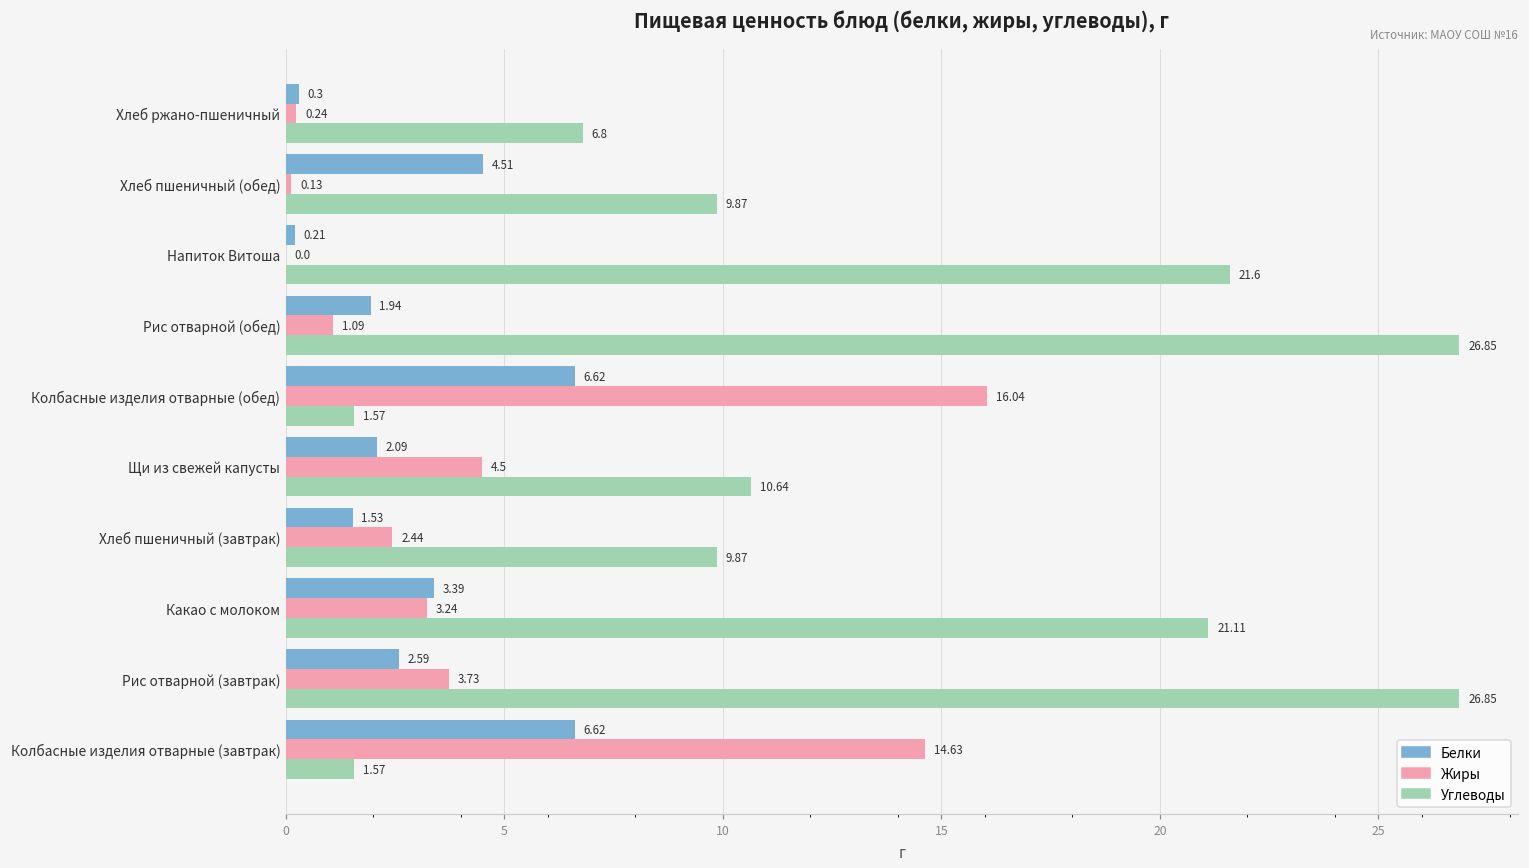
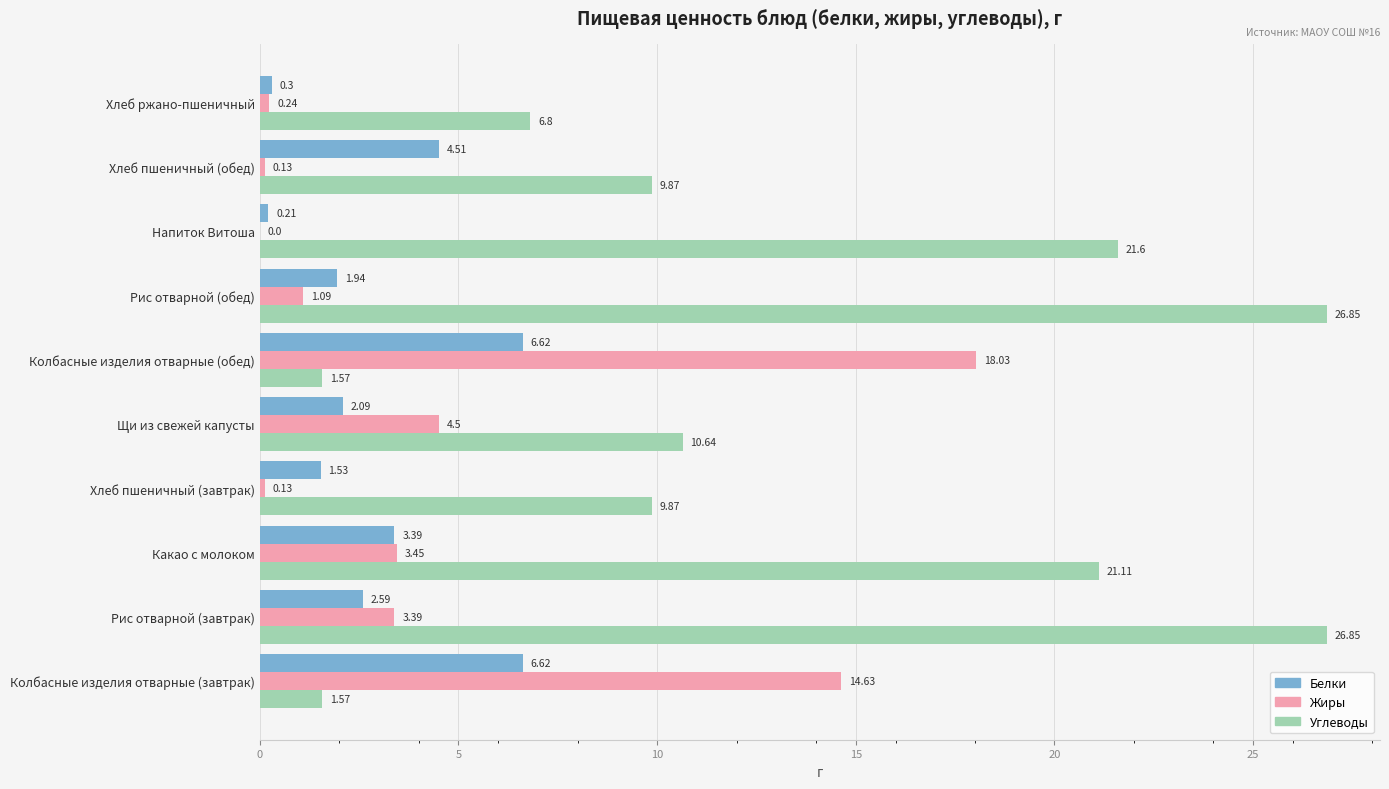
  {
    "Белки": {
      "Хлеб ржано-пшеничный": 0.3,
      "Хлеб пшеничный (обед)": 4.51,
      "Напиток Витоша": 0.21,
      "Рис отварной (обед)": 1.94,
      "Колбасные изделия отварные (обед)": 6.62,
      "Щи из свежей капусты": 2.09,
      "Хлеб пшеничный (завтрак)": 1.53,
      "Какао с молоком": 3.39,
      "Рис отварной (завтрак)": 2.59,
      "Колбасные изделия отварные (завтрак)": 6.62
    },
    "Жиры": {
      "Хлеб ржано-пшеничный": 0.24,
      "Хлеб пшеничный (обед)": 0.13,
      "Напиток Витоша": 0.0,
      "Рис отварной (обед)": 1.09,
-     "Колбасные изделия отварные (обед)": 16.04,
+     "Колбасные изделия отварные (обед)": 18.03,
      "Щи из свежей капусты": 4.5,
-     "Хлеб пшеничный (завтрак)": 2.44,
-     "Какао с молоком": 3.24,
-     "Рис отварной (завтрак)": 3.73,
+     "Хлеб пшеничный (завтрак)": 0.13,
+     "Какао с молоком": 3.45,
+     "Рис отварной (завтрак)": 3.39,
      "Колбасные изделия отварные (завтрак)": 14.63
    },
    "Углеводы": {
      "Хлеб ржано-пшеничный": 6.8,
      "Хлеб пшеничный (обед)": 9.87,
      "Напиток Витоша": 21.6,
      "Рис отварной (обед)": 26.85,
      "Колбасные изделия отварные (обед)": 1.57,
      "Щи из свежей капусты": 10.64,
      "Хлеб пшеничный (завтрак)": 9.87,
      "Какао с молоком": 21.11,
      "Рис отварной (завтрак)": 26.85,
      "Колбасные изделия отварные (завтрак)": 1.57
    }
  }
